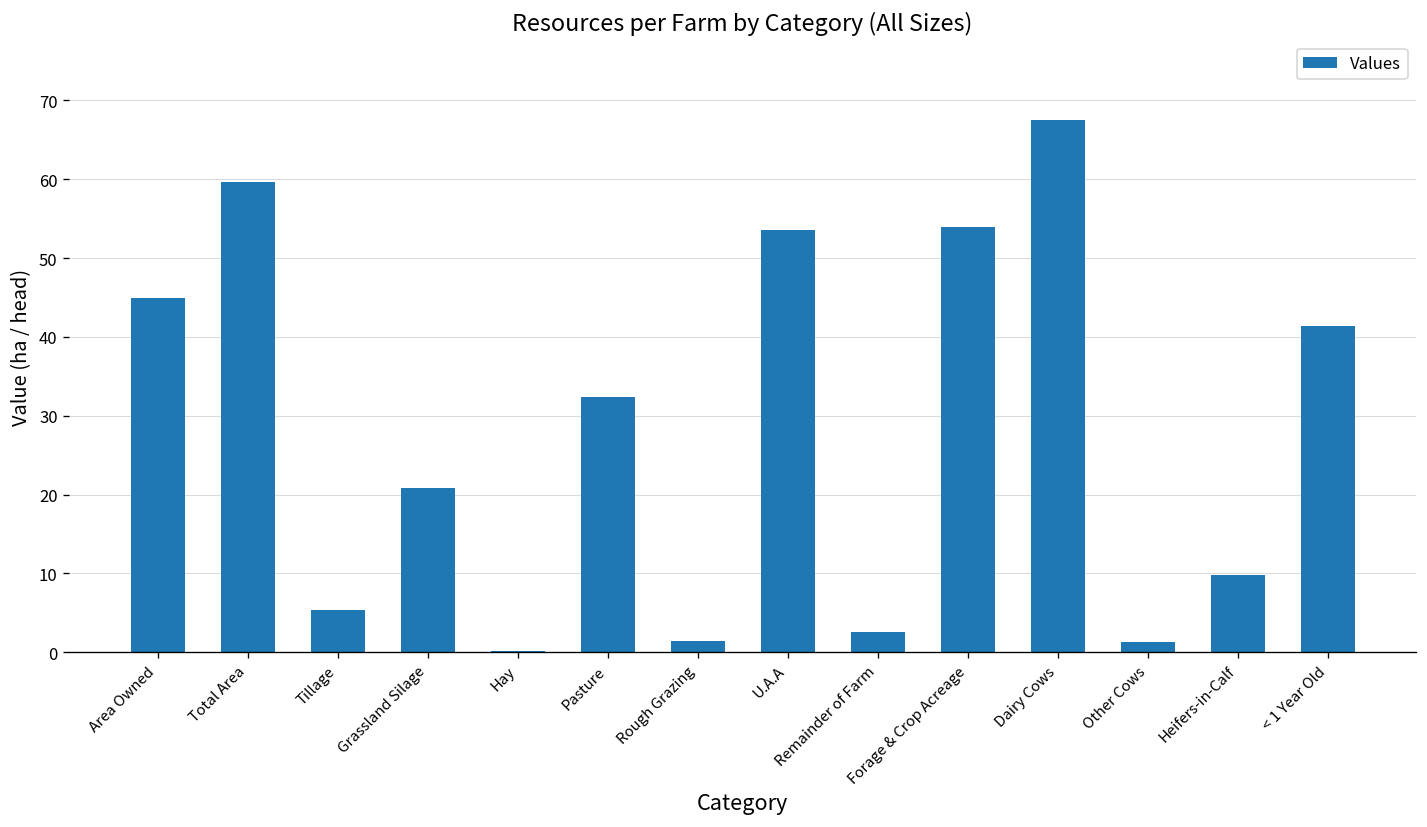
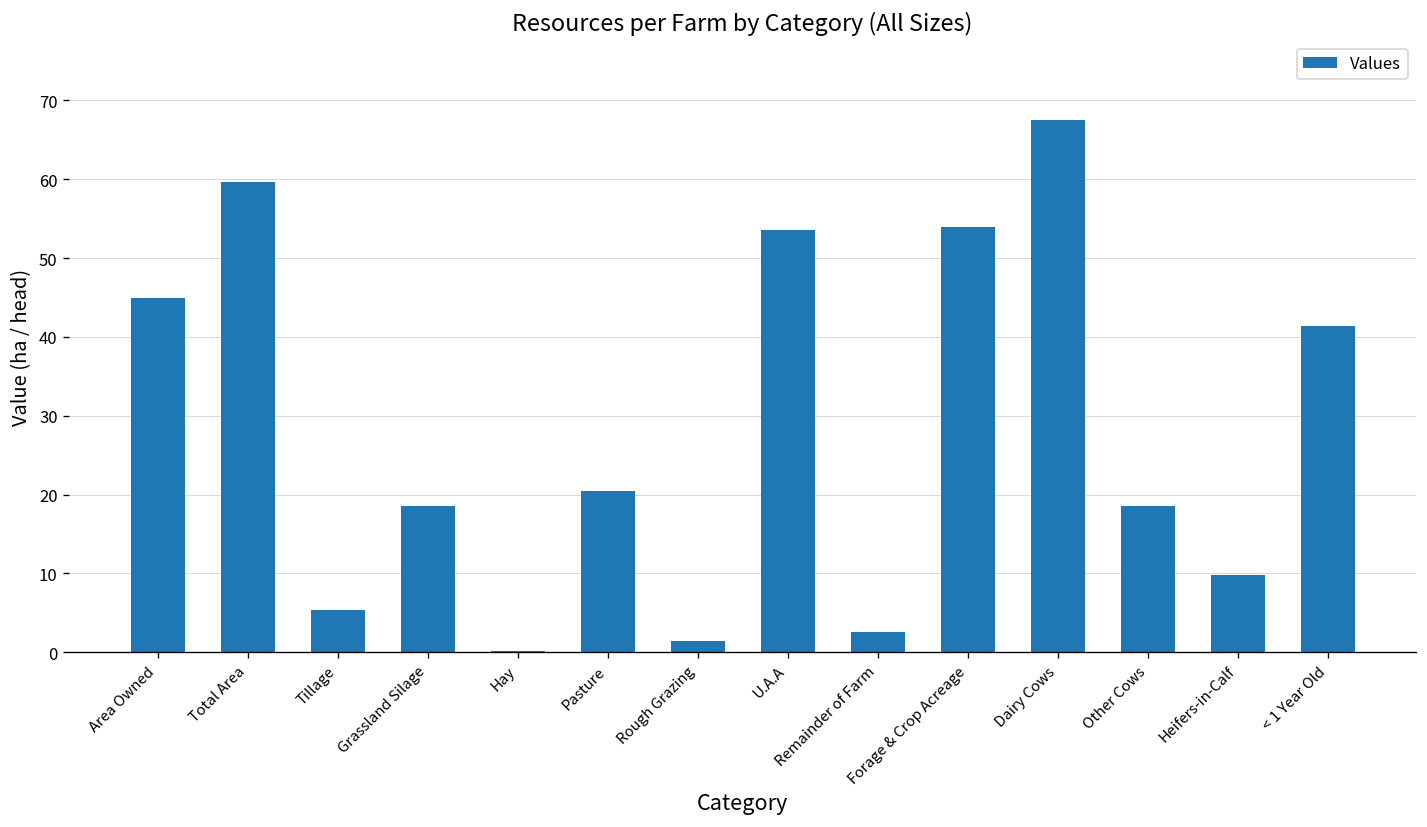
  {
    "Area Owned": 45,
    "Total Area": 60,
    "Tillage": 5,
-   "Grassland Silage": 21,
-   "Pasture": 32,
+   "Grassland Silage": 19,
+   "Pasture": 21,
    "Rough Grazing": 1,
    "U.A.A": 54,
    "Remainder of Farm": 3,
    "Forage & Crop Acreage": 54,
    "Dairy Cows": 68,
-   "Other Cows": 1,
+   "Other Cows": 19,
    "Heifers-in-Calf": 10,
    "< 1 Year Old": 41
  }
